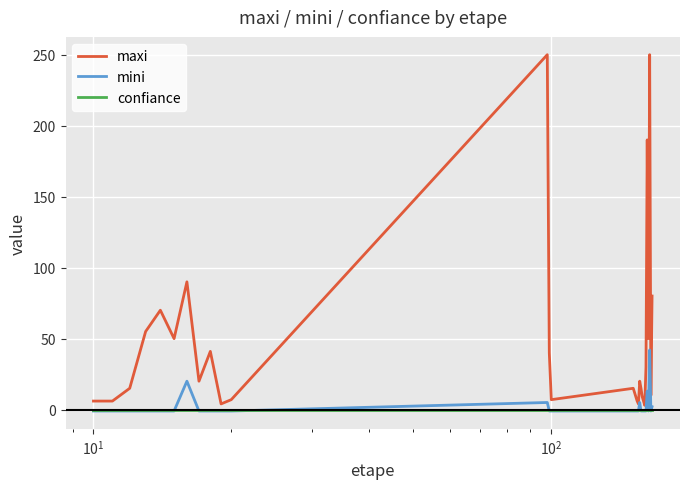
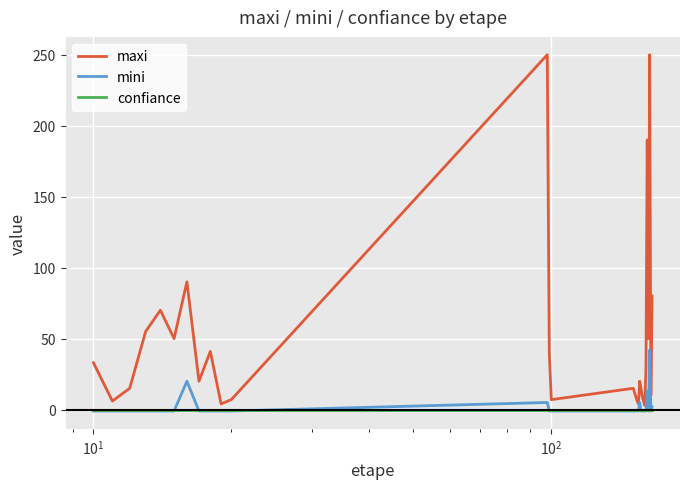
  {
    "maxi": {
-     "10^1": 6,
+     "10^1": 33,
      "10^2": 7
    }
  }
